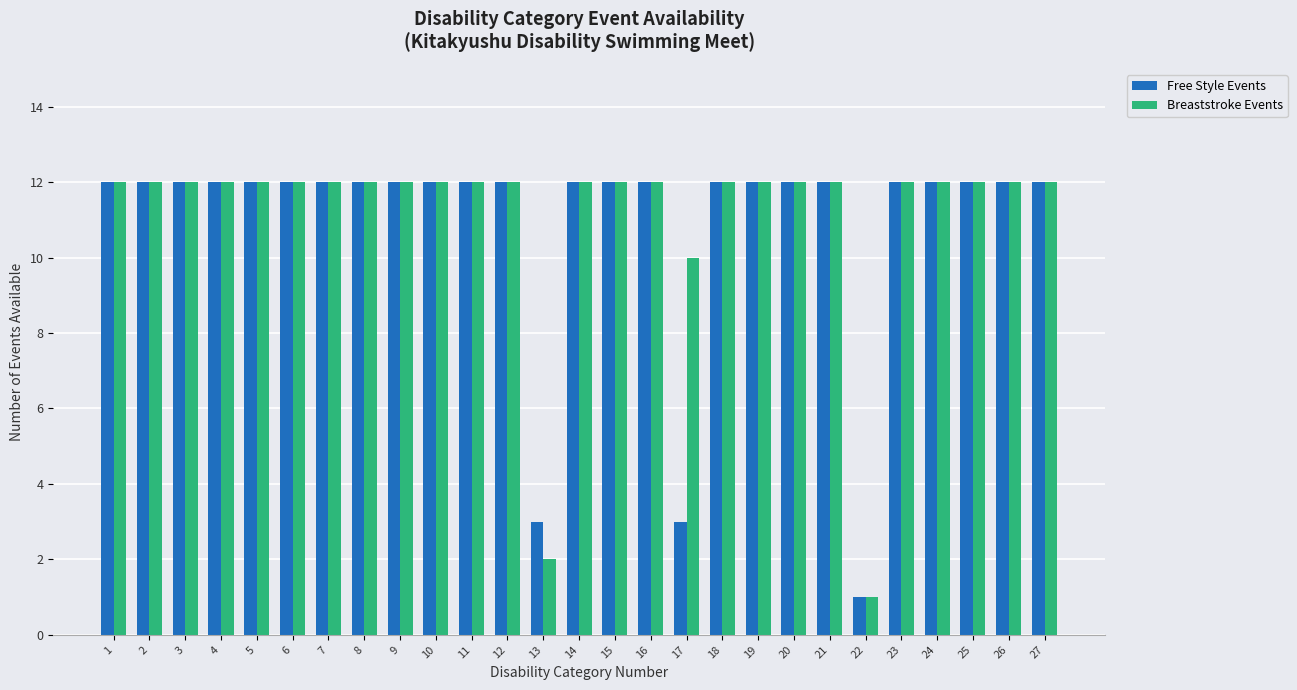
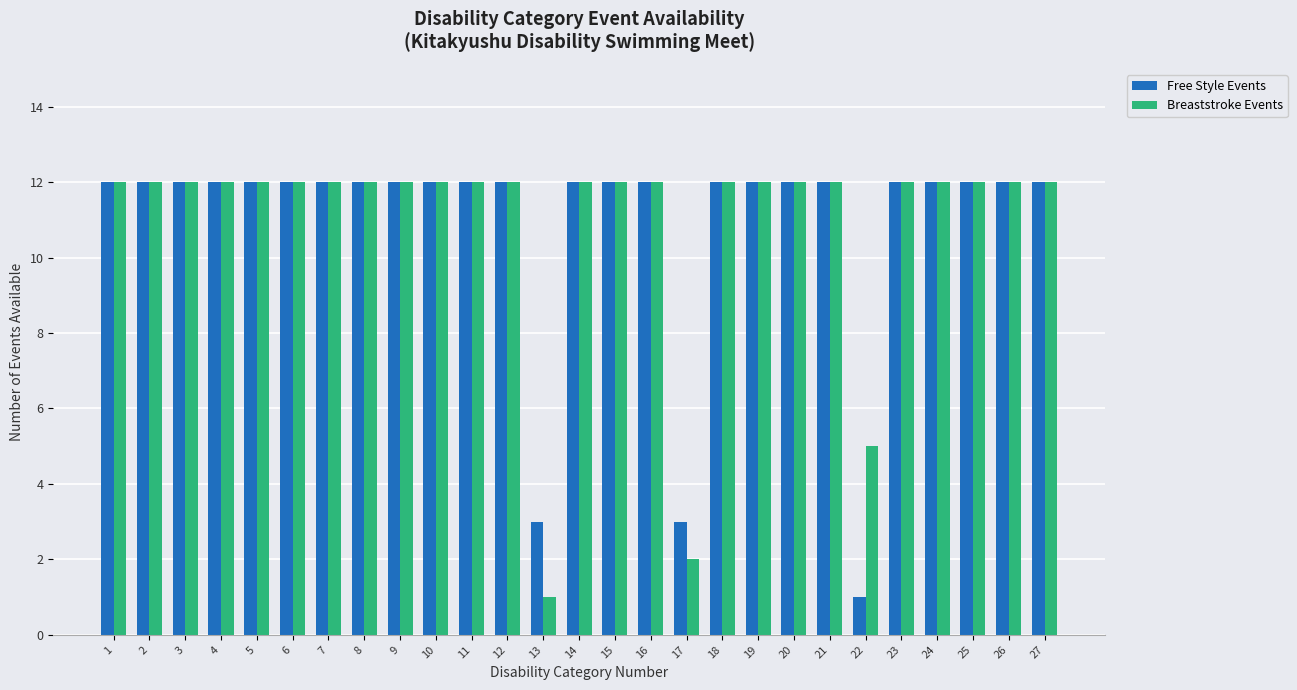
  {
    "Free Style Events": {
      "1": 12,
      "2": 12,
      "3": 12,
      "4": 12,
      "5": 12,
      "6": 12,
      "7": 12,
      "8": 12,
      "9": 12,
      "10": 12,
      "11": 12,
      "12": 12,
      "13": 3,
      "14": 12,
      "15": 12,
      "16": 12,
      "17": 3,
      "18": 12,
      "19": 12,
      "20": 12,
      "21": 12,
      "22": 1,
      "23": 12,
      "24": 12,
      "25": 12,
      "26": 12,
      "27": 12
    },
    "Breaststroke Events": {
      "1": 12,
      "2": 12,
      "3": 12,
      "4": 12,
      "5": 12,
      "6": 12,
      "7": 12,
      "8": 12,
      "9": 12,
      "10": 12,
      "11": 12,
      "12": 12,
-     "13": 2,
+     "13": 1,
      "14": 12,
      "15": 12,
      "16": 12,
-     "17": 10,
+     "17": 2,
      "18": 12,
      "19": 12,
      "20": 12,
      "21": 12,
-     "22": 1,
+     "22": 5,
      "23": 12,
      "24": 12,
      "25": 12,
      "26": 12,
      "27": 12
    }
  }
